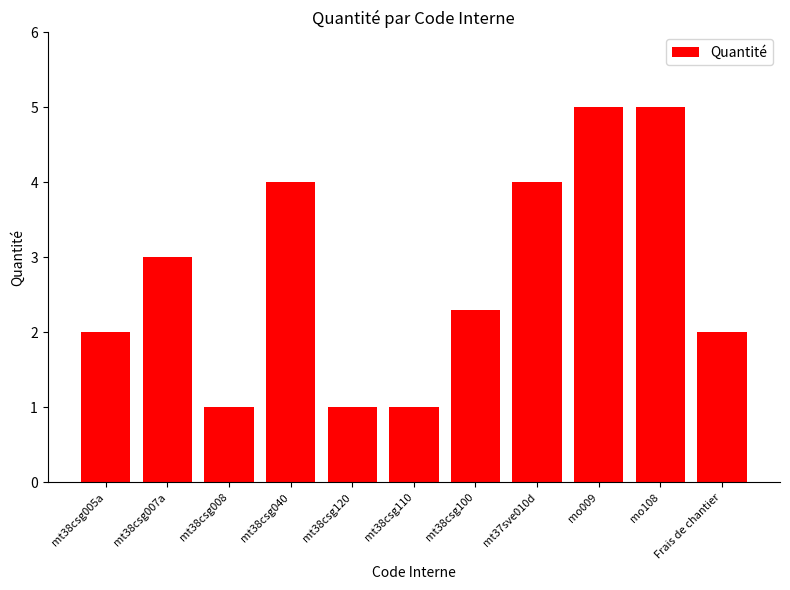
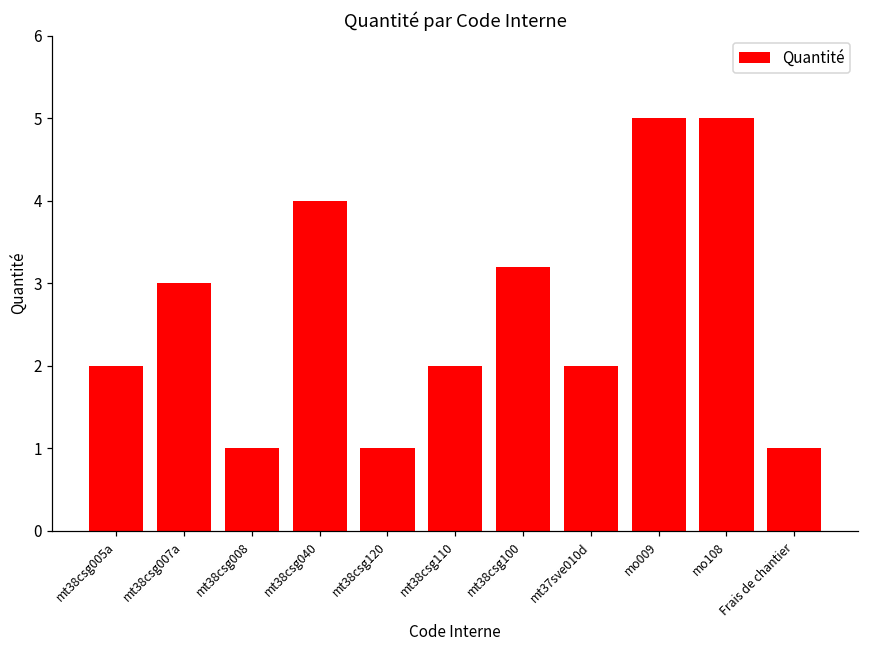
  {
    "mt38csg005a": 2.0,
    "mt38csg007a": 3.0,
    "mt38csg008": 1.0,
    "mt38csg040": 4.0,
    "mt38csg120": 1.0,
-   "mt38csg110": 1,
-   "mt38csg100": 2.3,
-   "mt37sve010d": 4,
+   "mt38csg110": 2,
+   "mt38csg100": 3.2,
+   "mt37sve010d": 2,
    "mo009": 5.0,
    "mo108": 5.0,
-   "Frais de chantier": 2
+   "Frais de chantier": 1
  }
